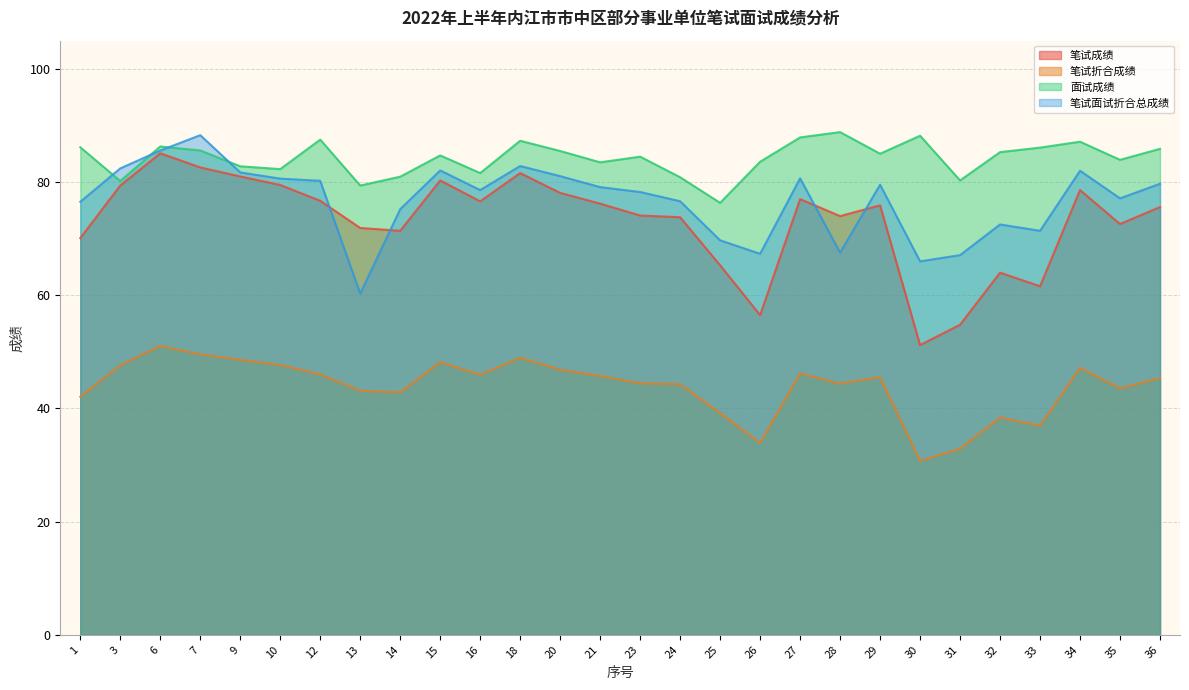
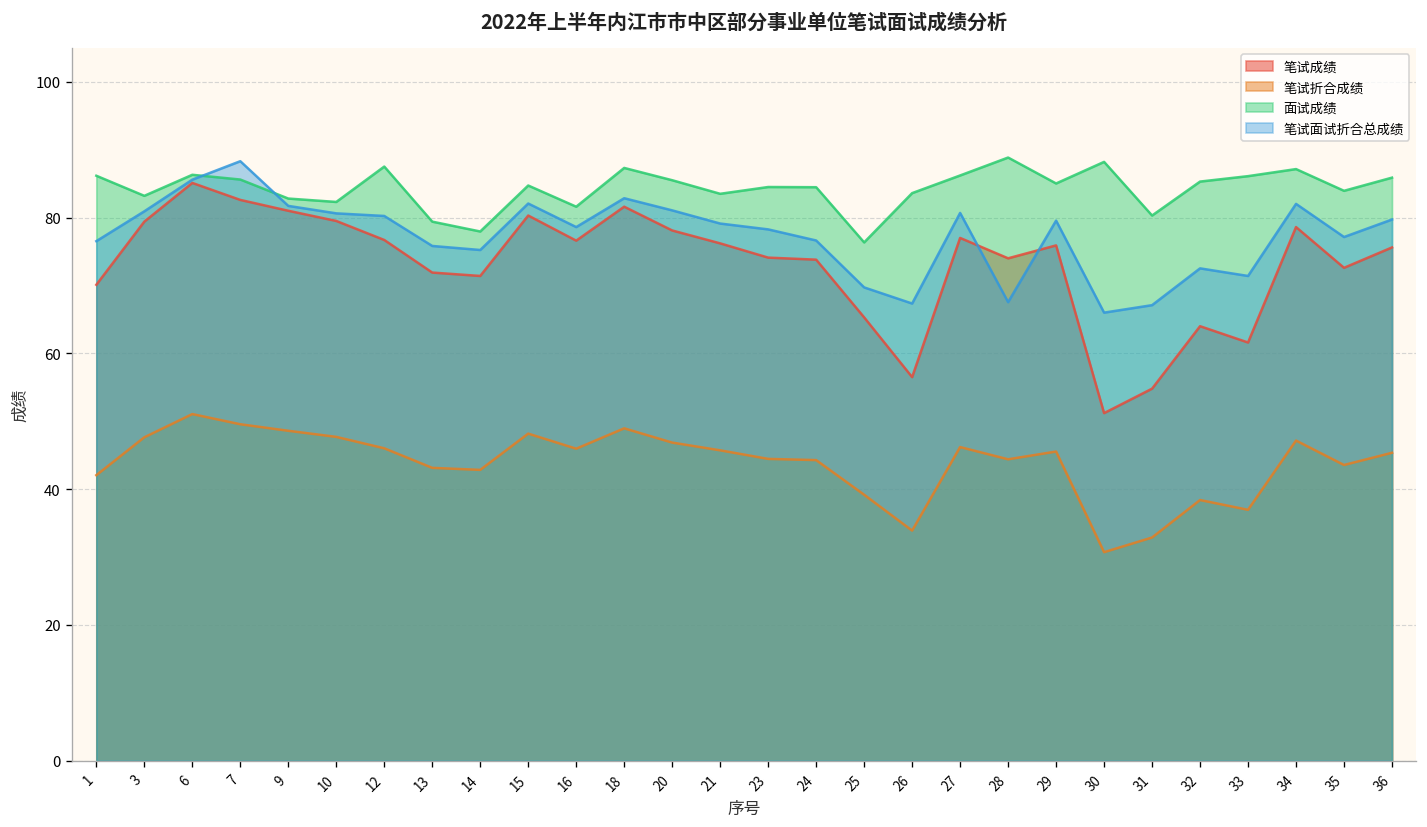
  {
    "面试成绩": {
      "1": 86,
-     "3": 80,
+     "3": 83,
      "6": 86,
      "7": 86,
      "9": 83,
      "10": 82,
      "12": 88,
      "13": 79,
-     "14": 81,
+     "14": 78,
      "15": 85,
      "16": 82,
      "18": 87,
      "20": 86,
      "21": 84,
      "23": 85,
-     "24": 81,
+     "24": 84,
      "25": 76,
      "26": 84,
-     "27": 88,
+     "27": 86,
      "28": 89,
      "29": 85,
      "30": 88,
      "31": 80,
      "32": 85,
      "33": 86,
      "34": 87,
      "35": 84,
      "36": 86
    },
    "笔试面试折合总成绩": {
      "1": 77,
-     "3": 82,
+     "3": 81,
      "6": 86,
      "7": 88,
      "9": 82,
      "10": 81,
      "12": 80,
-     "13": 60,
+     "13": 76,
      "14": 75,
      "15": 82,
      "16": 79,
      "18": 83,
      "20": 81,
      "21": 79,
      "23": 78,
      "24": 77,
      "25": 70,
      "26": 67,
      "27": 81,
      "28": 68,
      "29": 80,
      "30": 66,
      "31": 67,
      "32": 73,
      "33": 71,
      "34": 82,
      "35": 77,
      "36": 80
    }
  }
